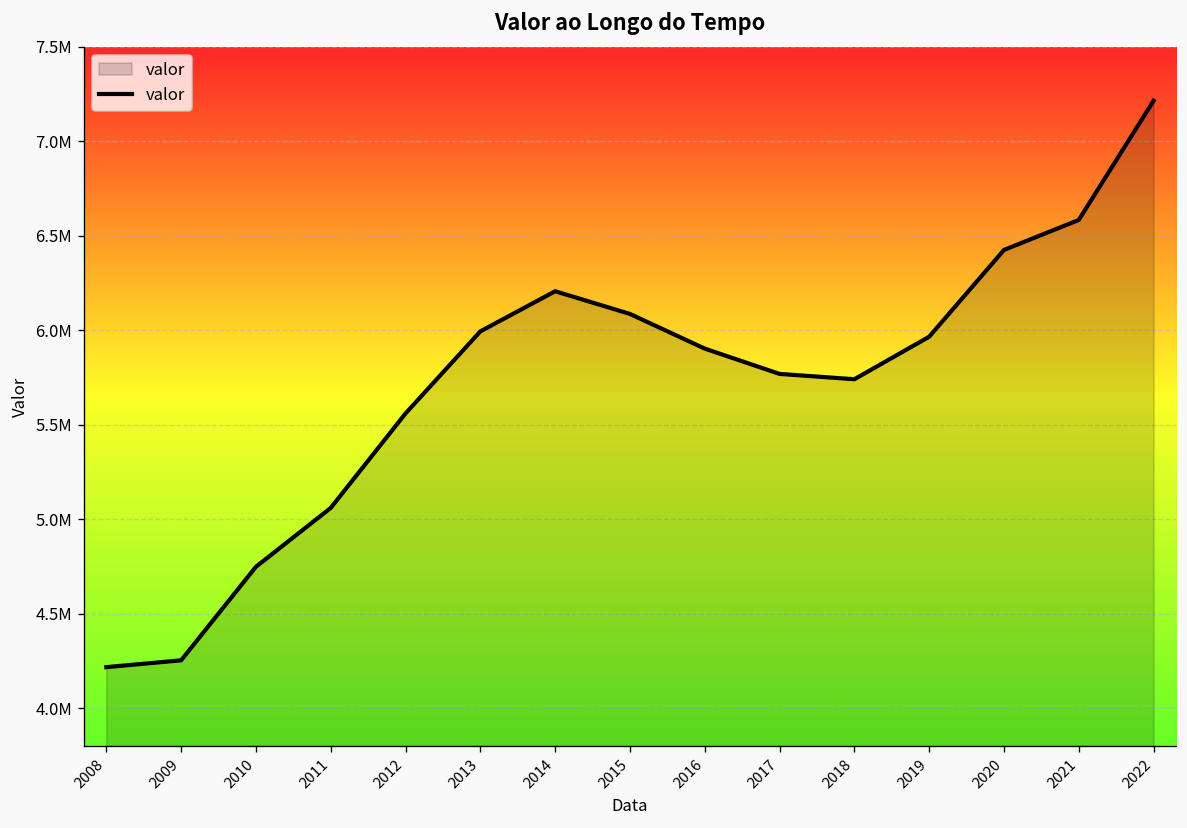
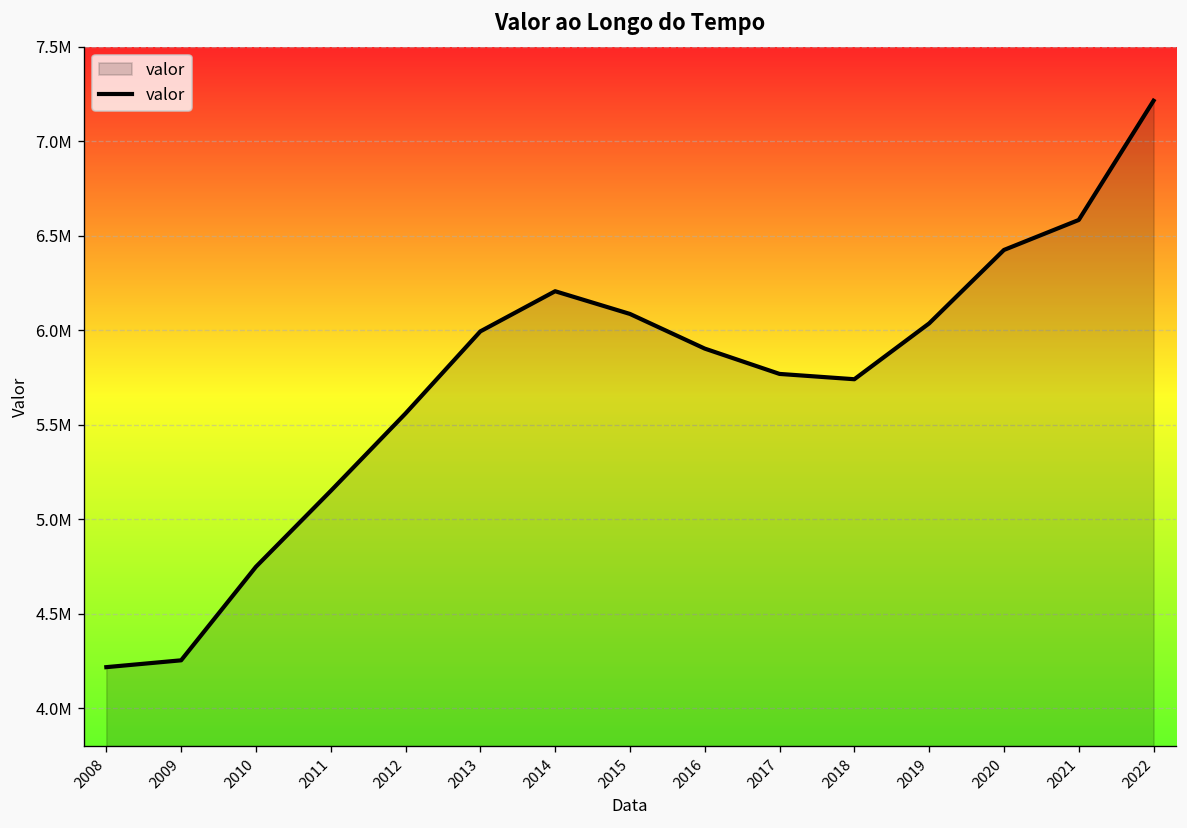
  {
    "2008": 4220000,
    "2009": 4250000,
    "2010": 4750000,
-   "2011": 5060000,
+   "2011": 5150000,
    "2012": 5560000,
    "2013": 5990000,
    "2014": 6210000,
    "2015": 6090000,
    "2016": 5900000,
    "2017": 5770000,
    "2018": 5740000,
-   "2019": 5970000,
+   "2019": 6040000,
    "2020": 6420000,
    "2021": 6580000,
    "2022": 7210000
  }
